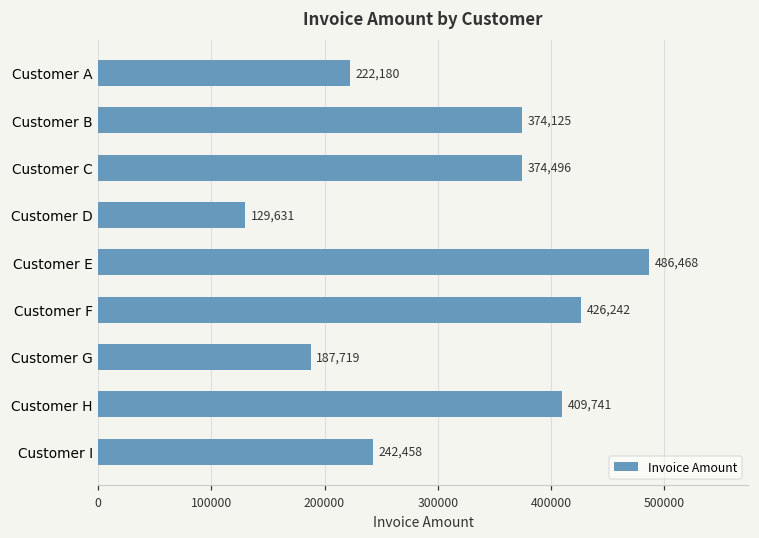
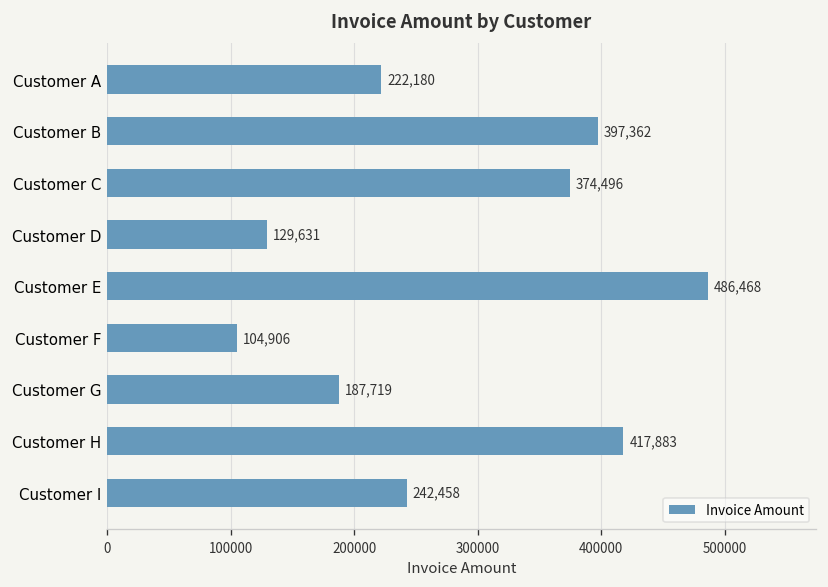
  {
    "Customer A": "222,180",
-   "Customer B": "374,125",
+   "Customer B": "397,362",
    "Customer C": "374,496",
    "Customer D": "129,631",
    "Customer E": "486,468",
-   "Customer F": "426,242",
+   "Customer F": "104,906",
    "Customer G": "187,719",
-   "Customer H": "409,741",
+   "Customer H": "417,883",
    "Customer I": "242,458"
  }
